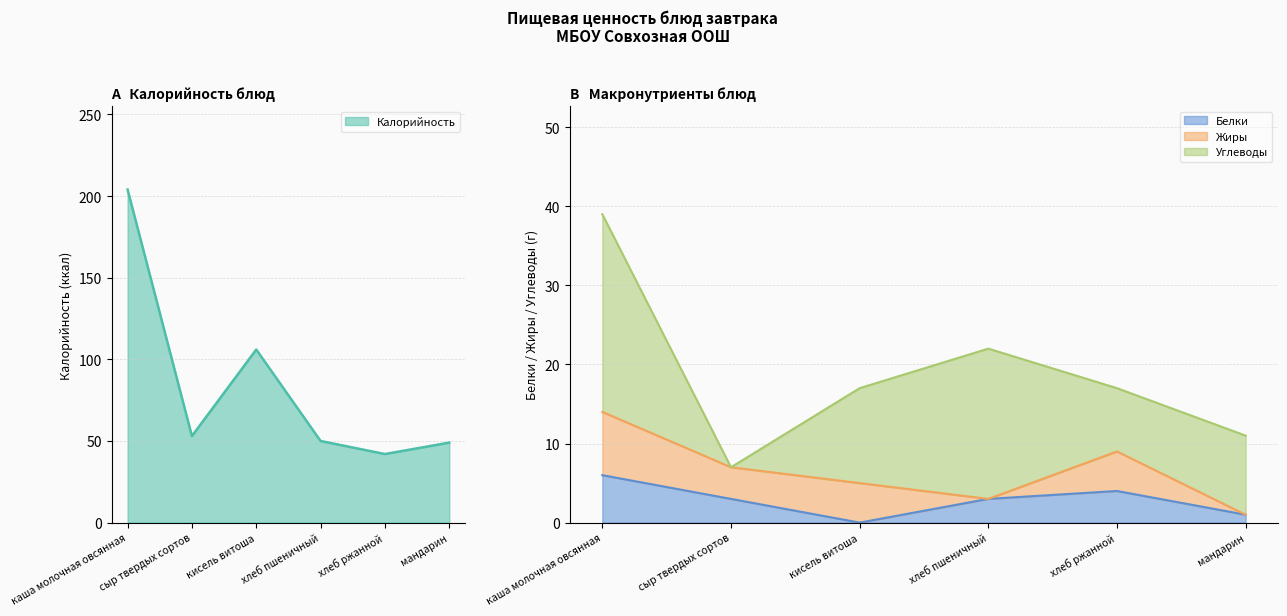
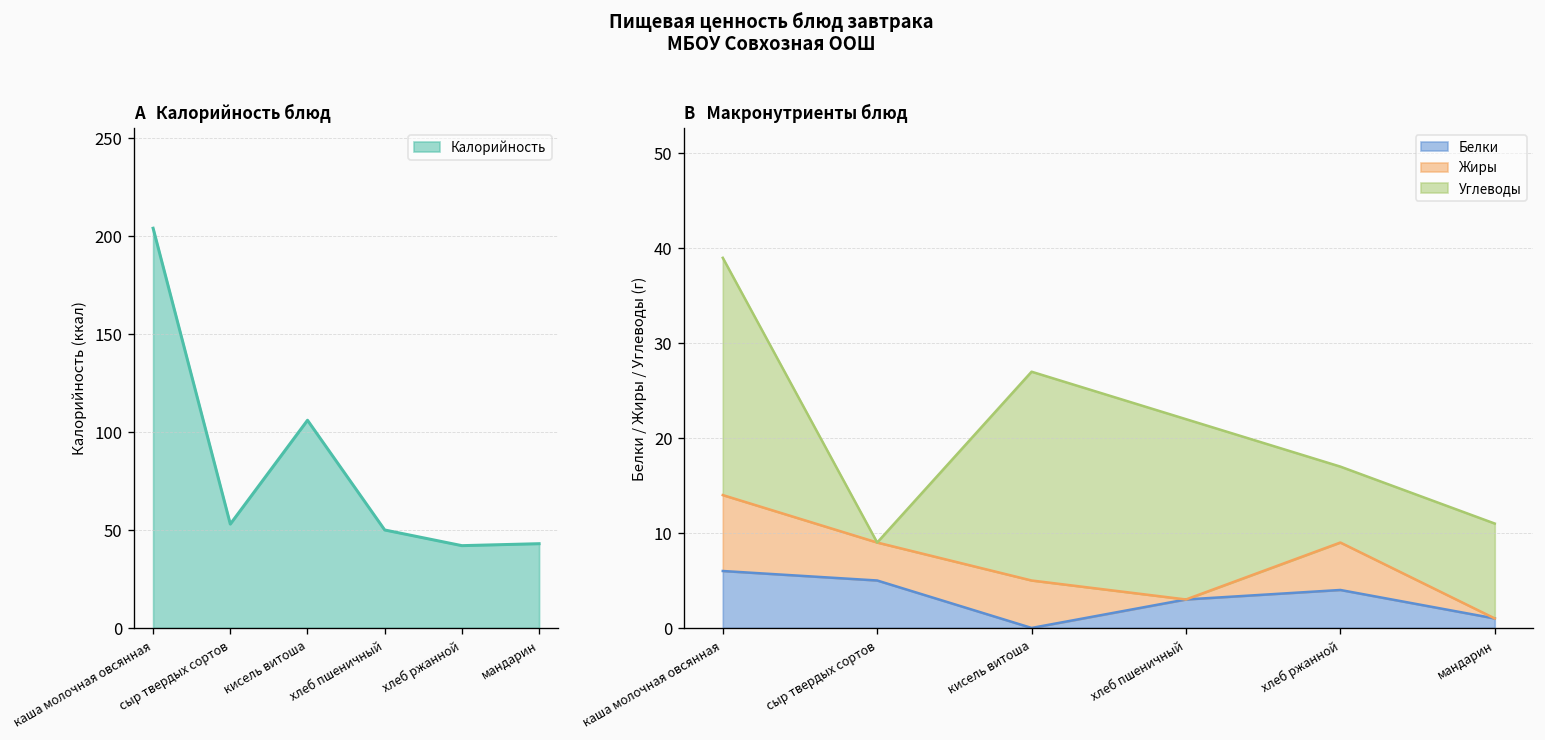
  {
    "A Калорийность блюд": {
      "каша молочная овсянная": 204,
      "сыр твердых сортов": 53,
      "кисель витоша": 106,
      "хлеб пшеничный": 50,
      "хлеб ржанной": 42,
-     "мандарин": 49
+     "мандарин": 43
    },
    "B Макронутриенты блюд": {
      "Белки": {
        "каша молочная овсянная": 6,
-       "сыр твердых сортов": 3,
+       "сыр твердых сортов": 5,
        "кисель витоша": 0,
        "хлеб ржанной": 4
      },
      "Жиры": {
        "каша молочная овсянная": 8,
        "кисель витоша": 5,
        "хлеб ржанной": 5
      },
      "Углеводы": {
        "каша молочная овсянная": 25,
-       "кисель витоша": 12,
+       "кисель витоша": 22,
        "хлеб пшеничный": 19,
        "хлеб ржанной": 8,
        "мандарин": 10
      }
    }
  }
